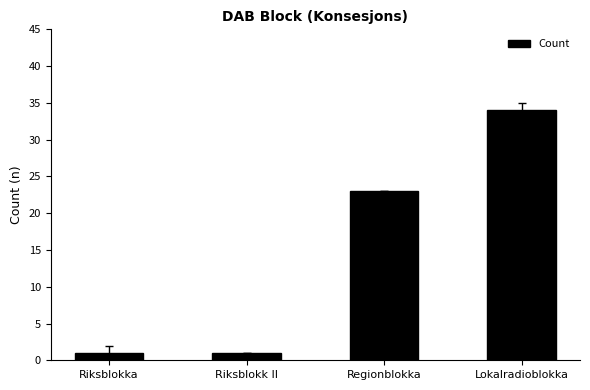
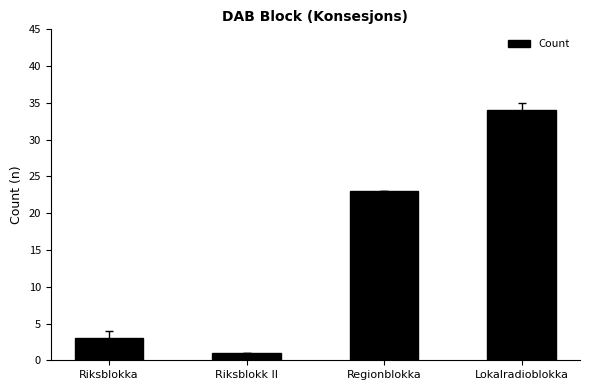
  {
    "Count": {
-     "Riksblokka": 1,
+     "Riksblokka": 3,
      "Riksblokk II": 1,
      "Regionblokka": 23,
      "Lokalradioblokka": 34
    }
  }
